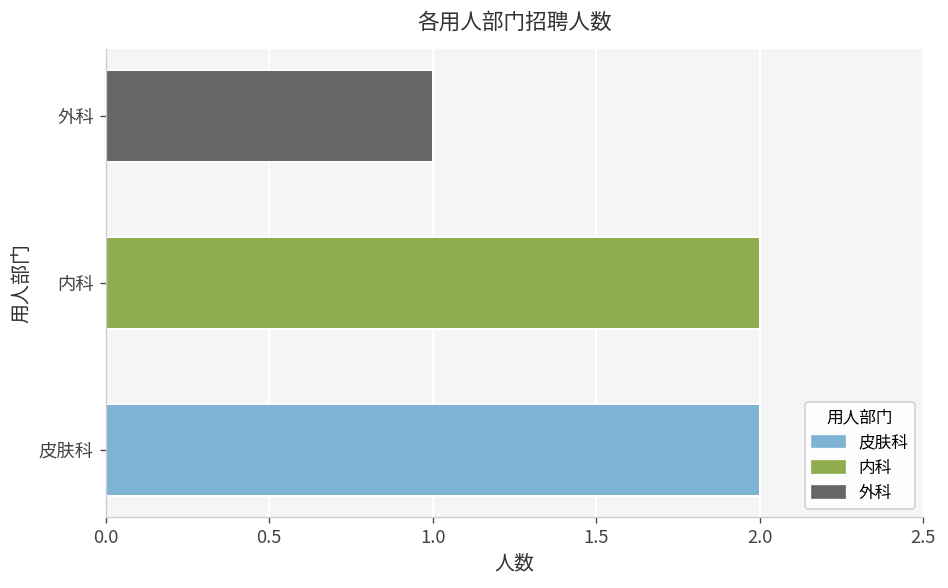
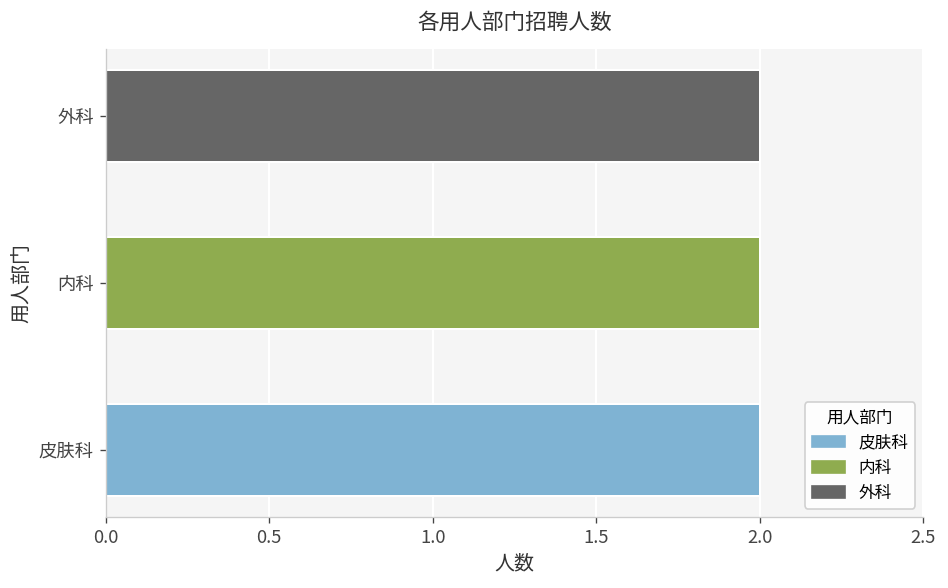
  {
-   "外科": 1,
+   "外科": 2,
    "内科": 2,
    "皮肤科": 2
  }
